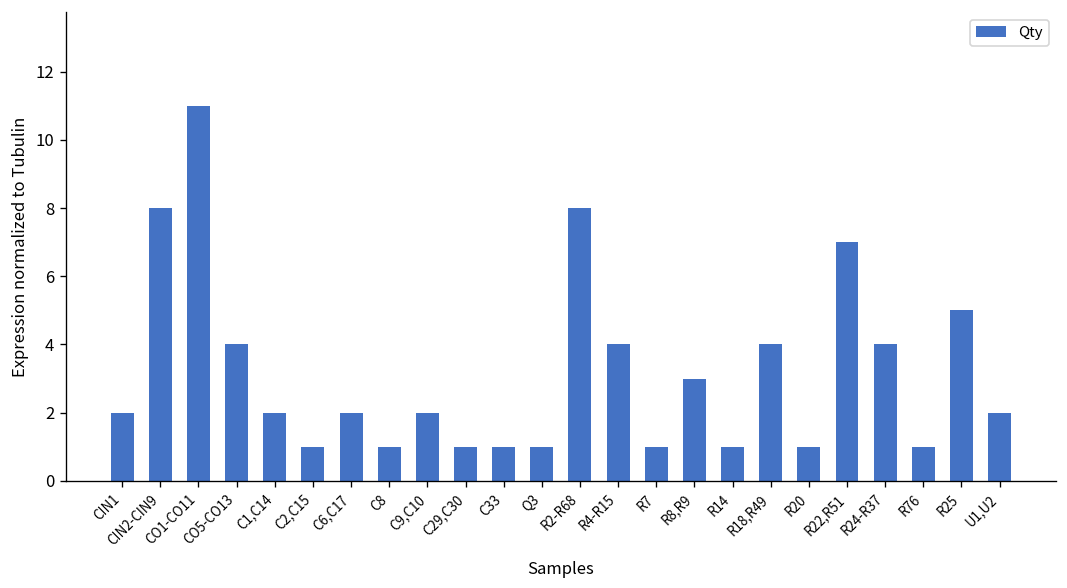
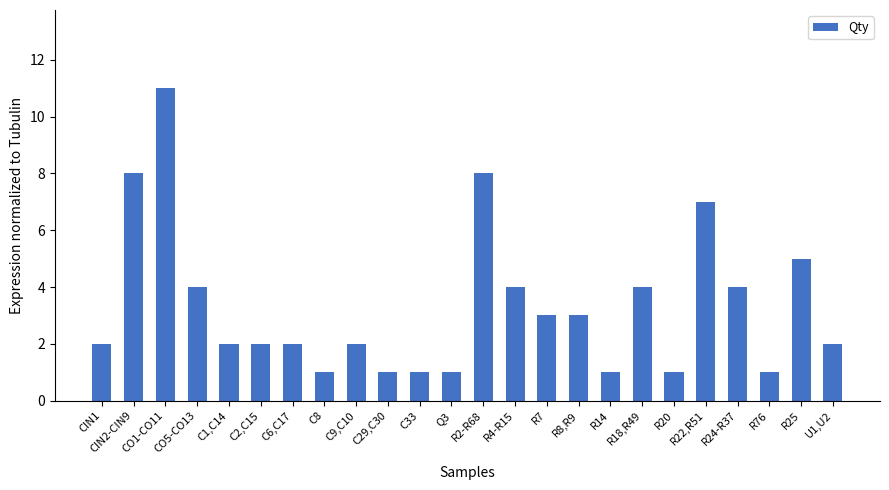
  {
    "CIN1": 2,
    "CIN2-CIN9": 8,
    "CO1-CO11": 11,
    "CO5-CO13": 4,
    "C1,C14": 2,
-   "C2,C15": 1,
+   "C2,C15": 2,
    "C6,C17": 2,
    "C8": 1,
    "C9,C10": 2,
    "C29,C30": 1,
    "C33": 1,
    "Q3": 1,
    "R2-R68": 8,
    "R4-R15": 4,
-   "R7": 1,
+   "R7": 3,
    "R8,R9": 3,
    "R14": 1,
    "R18,R49": 4,
    "R20": 1,
    "R22,R51": 7,
    "R24-R37": 4,
    "R76": 1,
    "R25": 5,
    "U1,U2": 2
  }
